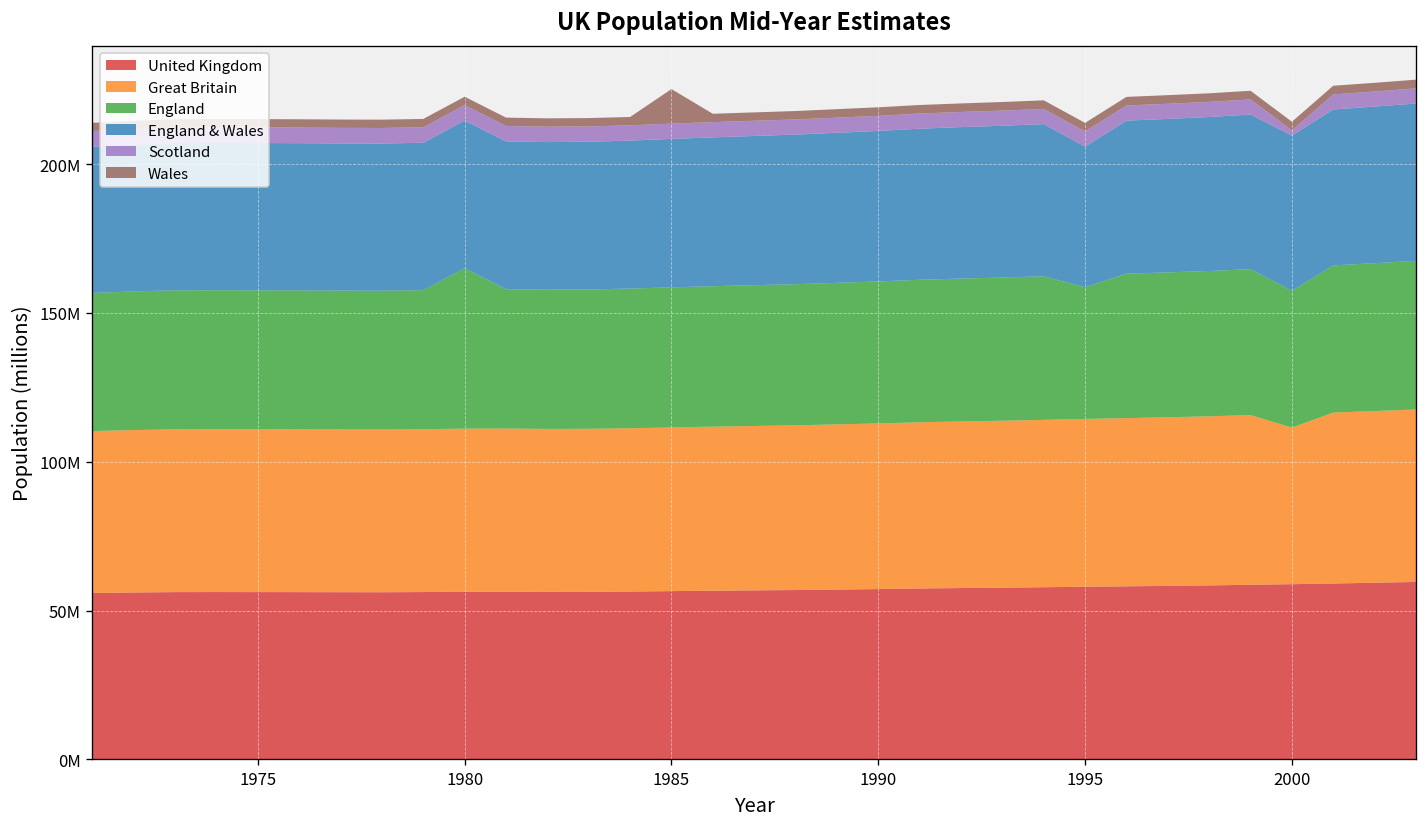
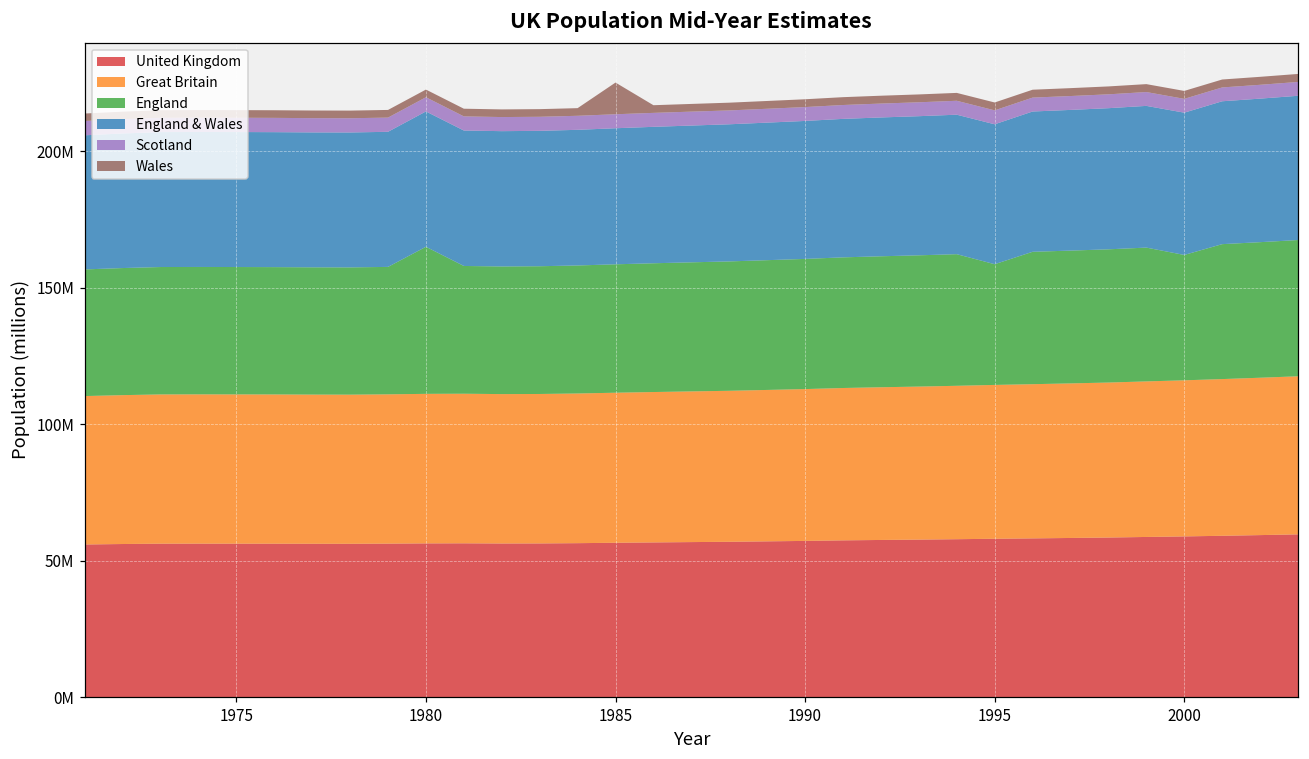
  {
    "United Kingdom": {
      "1975": 56000000,
      "1980": 56000000,
      "1985": 57000000,
      "1990": 57000000,
      "1995": 58000000,
      "2000": 59000000
    },
    "Great Britain": {
      "1975": 55000000,
      "1980": 55000000,
      "1985": 55000000,
      "1990": 56000000,
      "1995": 56000000,
-     "2000": 53000000
+     "2000": 57000000
    },
    "England": {
      "1975": 47000000,
      "1980": 54000000,
      "1985": 47000000,
      "1990": 48000000,
      "1995": 44000000,
      "2000": 46000000
    },
    "England & Wales": {
      "1980": 50000000,
      "1985": 50000000,
      "1990": 51000000,
-     "1995": 47000000,
+     "1995": 51000000,
      "2000": 52000000
    },
    "Scotland": {
      "1980": 5000000,
      "1985": 5000000,
      "1990": 5000000,
      "1995": 5000000,
-     "2000": 2000000
+     "2000": 5000000
    },
    "Wales": {
      "1980": 3000000,
      "1985": 12000000,
      "1990": 3000000,
      "1995": 3000000,
      "2000": 3000000
    }
  }
